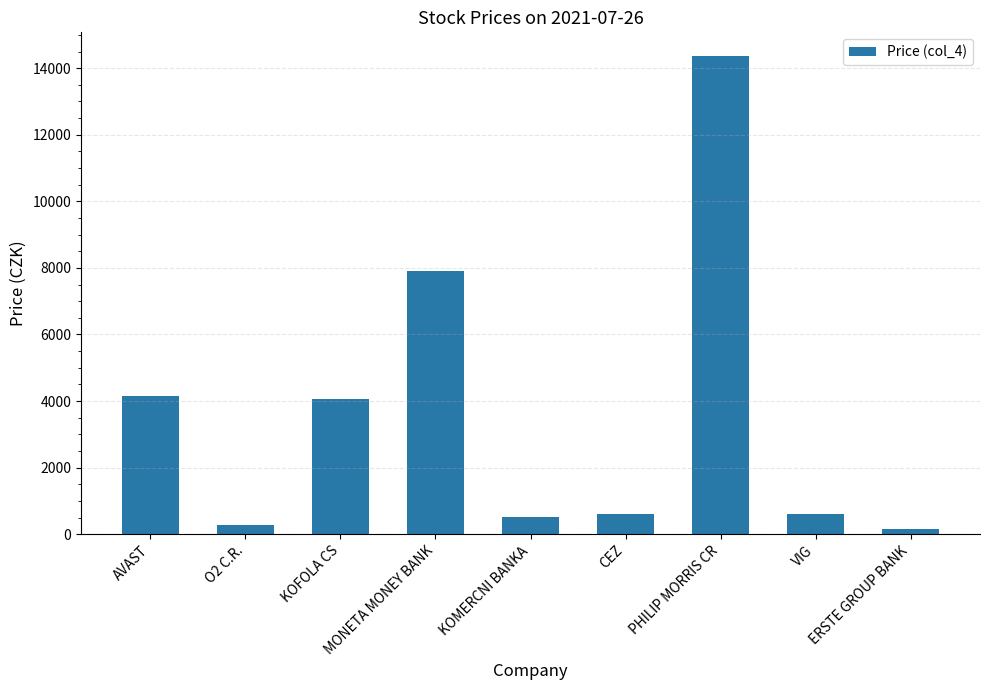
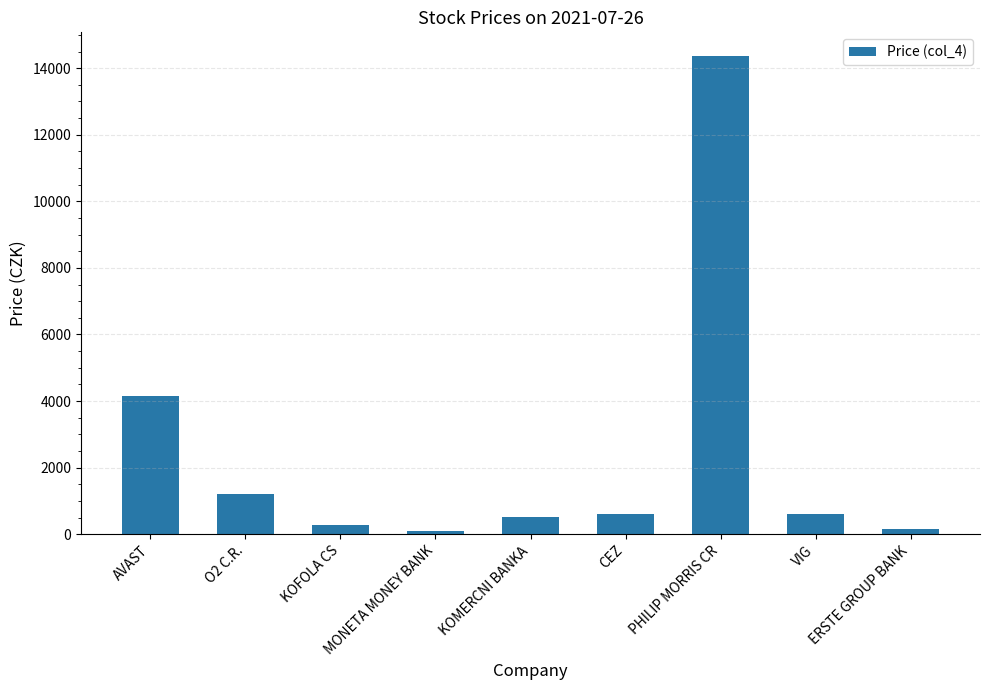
  {
    "AVAST": 4100,
-   "O2 C.R.": 300,
-   "KOFOLA CS": 4100,
-   "MONETA MONEY BANK": 7900,
+   "O2 C.R.": 1200,
+   "KOFOLA CS": 300,
+   "MONETA MONEY BANK": 100,
    "KOMERCNI BANKA": 500,
    "CEZ": 600,
    "PHILIP MORRIS CR": 14400,
    "VIG": 600,
    "ERSTE GROUP BANK": 200
  }
